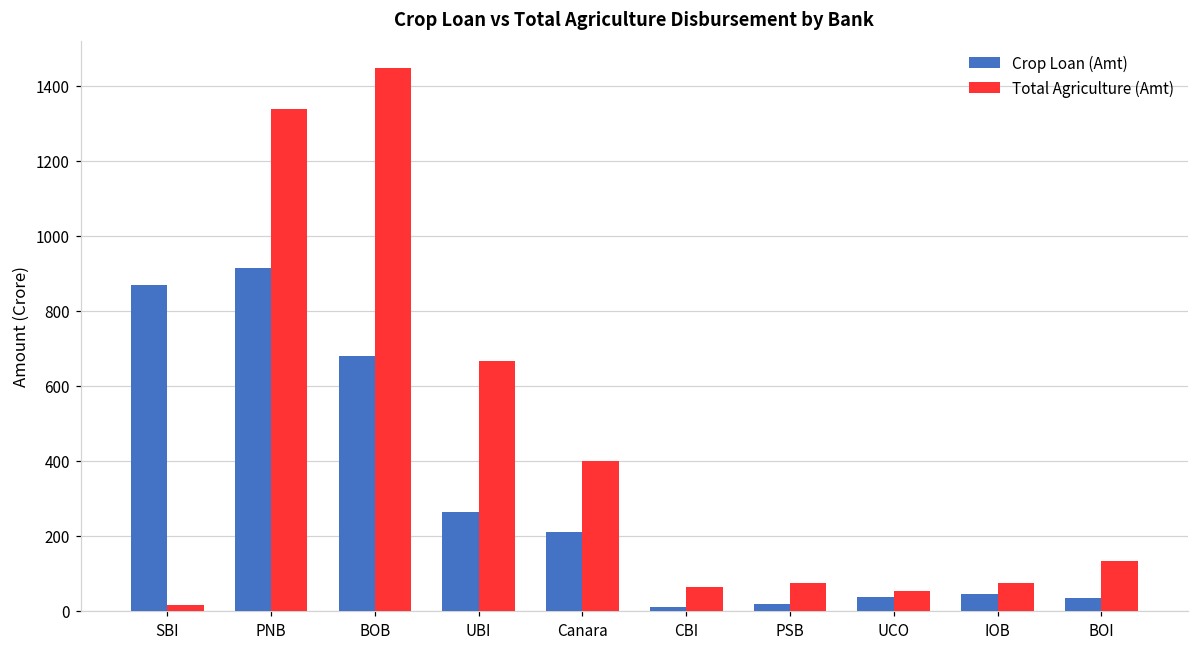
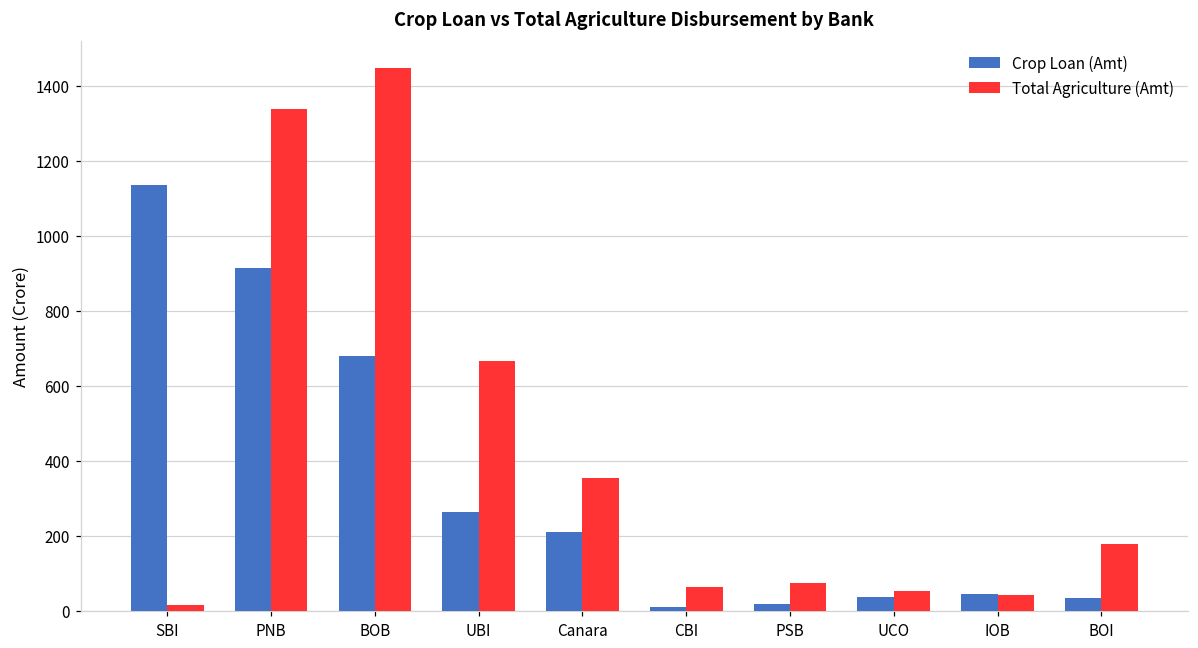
  {
    "Crop Loan (Amt)": {
-     "SBI": 870,
+     "SBI": 1140,
      "PNB": 910,
      "BOB": 680,
      "UBI": 260,
      "Canara": 210,
      "CBI": 10,
      "PSB": 20,
      "UCO": 40,
      "IOB": 40,
      "BOI": 40
    },
    "Total Agriculture (Amt)": {
      "SBI": 20,
      "PNB": 1340,
      "BOB": 1450,
      "UBI": 670,
-     "Canara": 400,
+     "Canara": 350,
      "CBI": 60,
      "PSB": 70,
      "UCO": 50,
-     "IOB": 70,
-     "BOI": 130
+     "IOB": 40,
+     "BOI": 180
    }
  }
